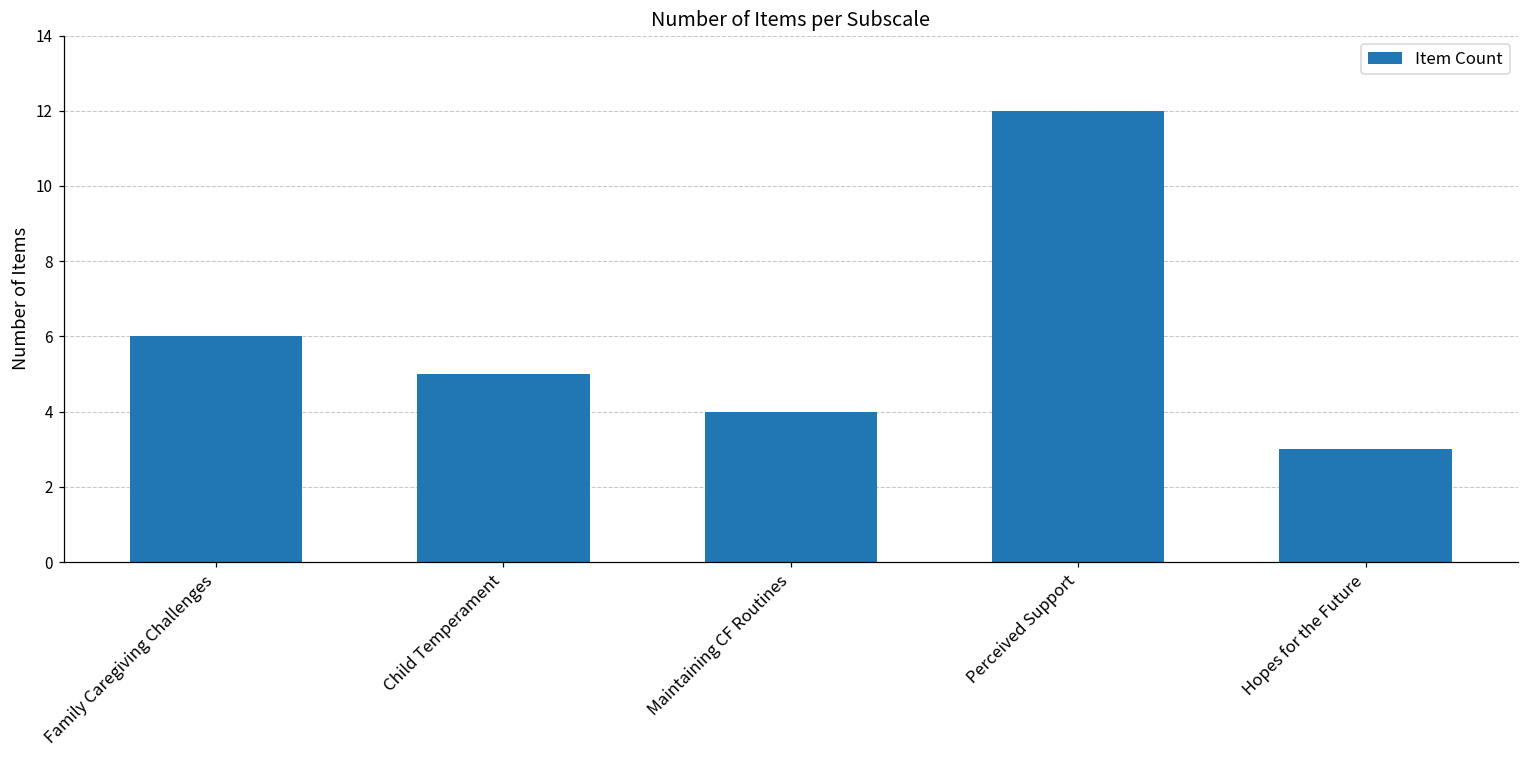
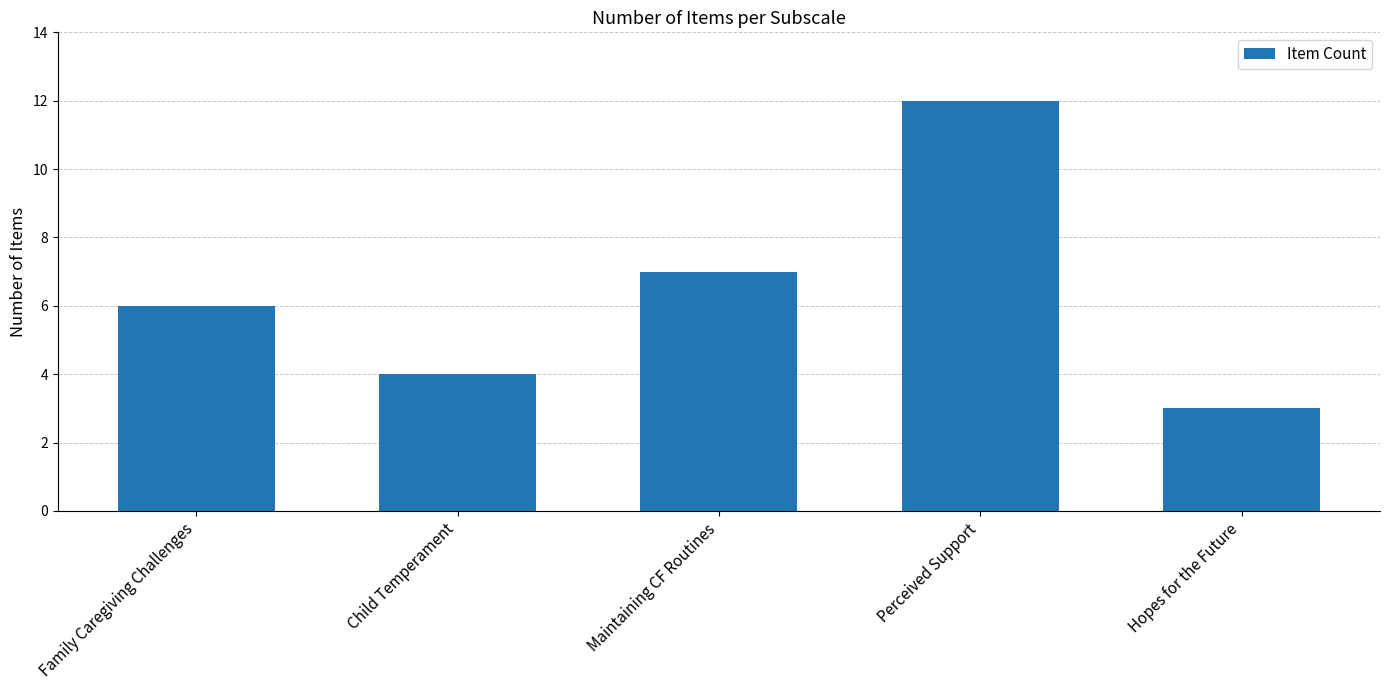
  {
    "Family Caregiving Challenges": 6,
-   "Child Temperament": 5,
-   "Maintaining CF Routines": 4,
+   "Child Temperament": 4,
+   "Maintaining CF Routines": 7,
    "Perceived Support": 12,
    "Hopes for the Future": 3
  }
